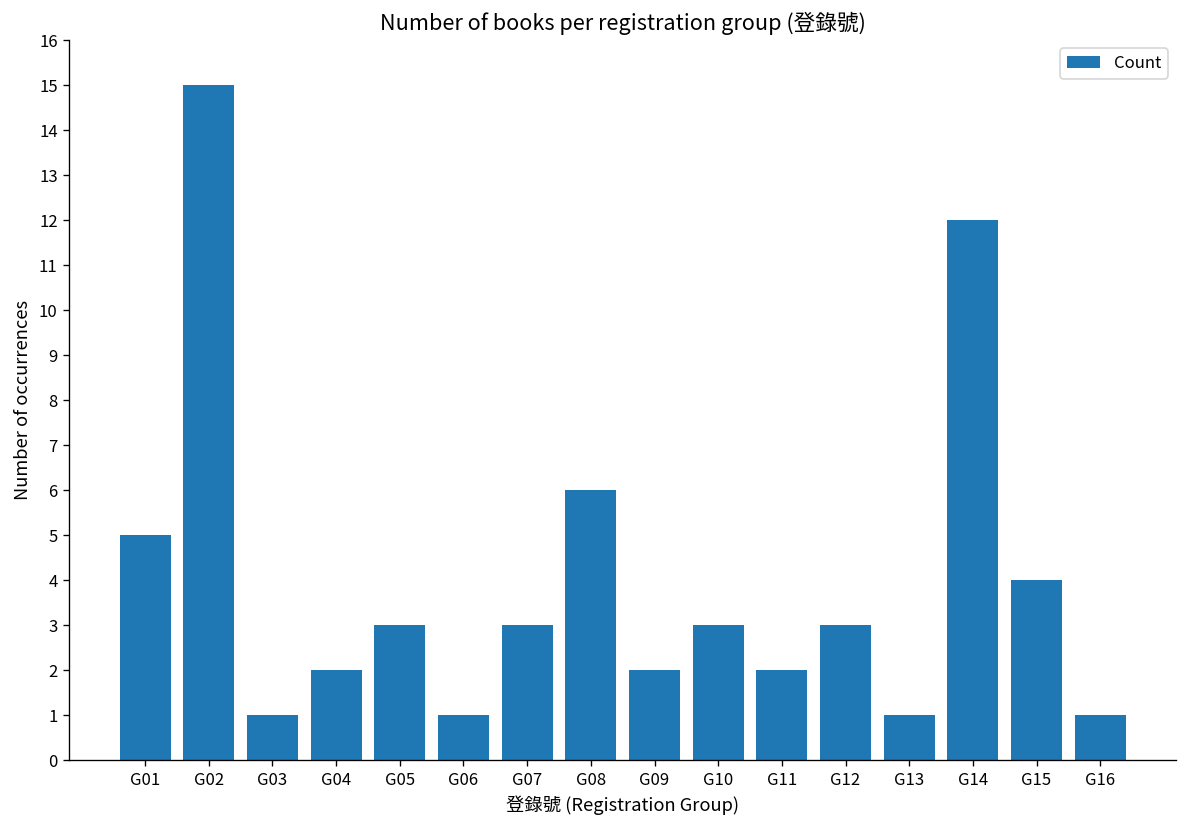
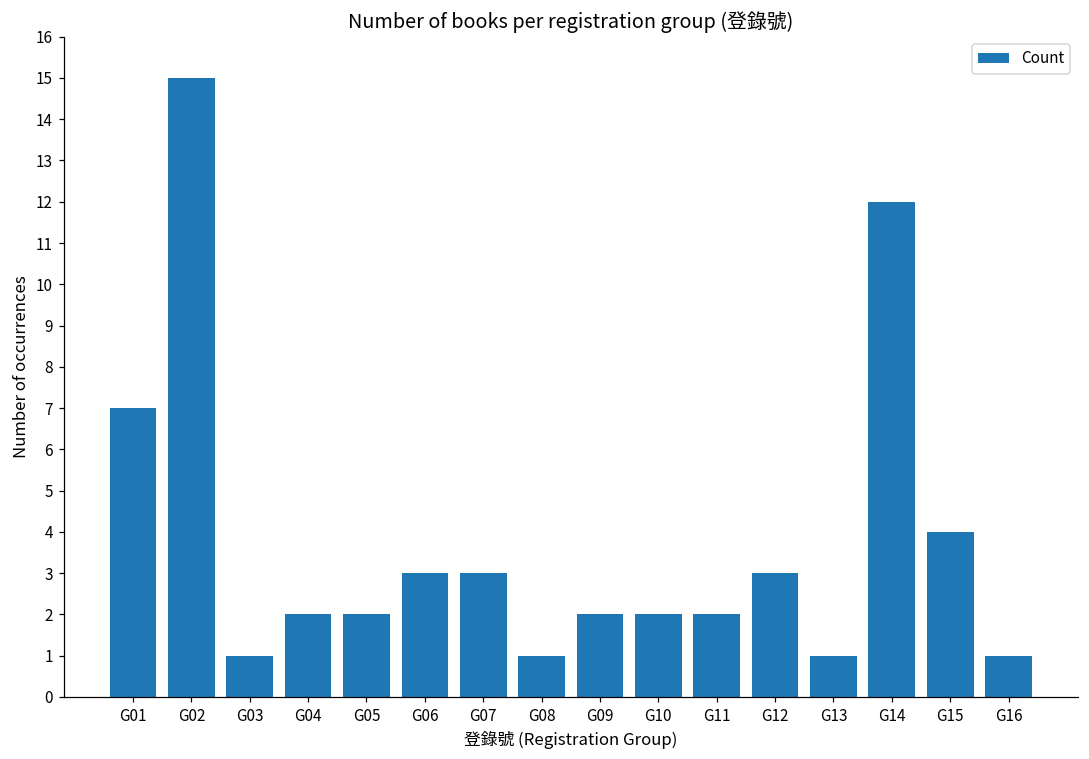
  {
-   "G01": 5,
+   "G01": 7,
    "G02": 15,
    "G03": 1,
    "G04": 2,
-   "G05": 3,
-   "G06": 1,
+   "G05": 2,
+   "G06": 3,
    "G07": 3,
-   "G08": 6,
+   "G08": 1,
    "G09": 2,
-   "G10": 3,
+   "G10": 2,
    "G11": 2,
    "G12": 3,
    "G13": 1,
    "G14": 12,
    "G15": 4,
    "G16": 1
  }
